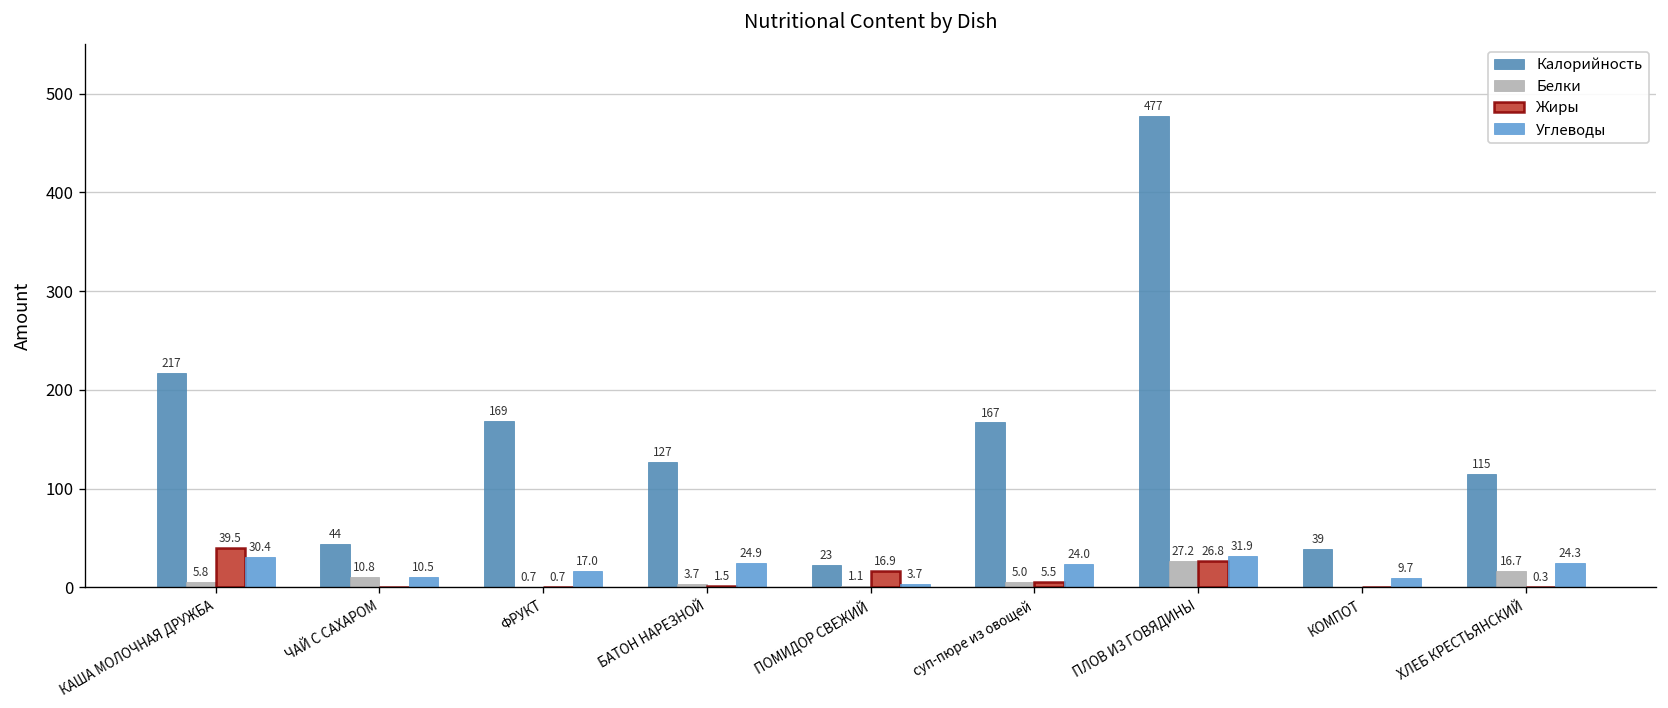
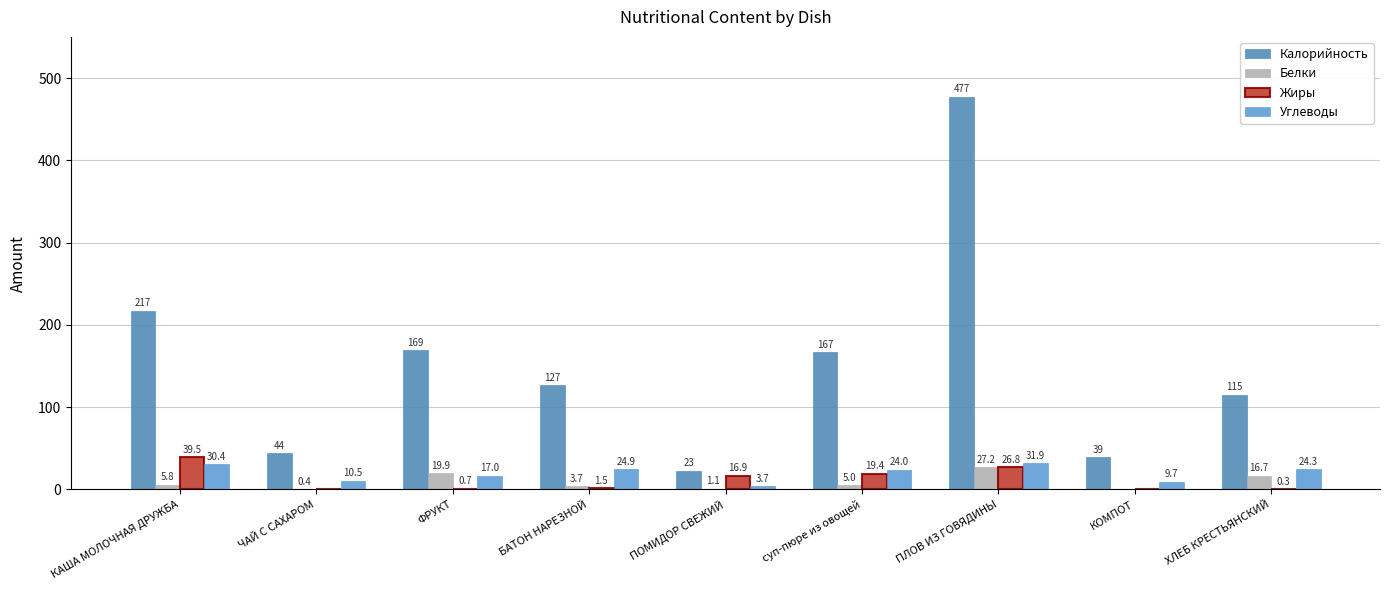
  {
    "Белки": {
      "КАША МОЛОЧНАЯ ДРУЖБА": 5.8,
-     "ЧАЙ С САХАРОМ": 10.8,
-     "ФРУКТ": 0.7,
+     "ЧАЙ С САХАРОМ": 0.4,
+     "ФРУКТ": 19.9,
      "БАТОН НАРЕЗНОЙ": 3.7,
      "ПОМИДОР СВЕЖИЙ": 1.1,
      "суп-пюре из овощей": 5.0,
      "ПЛОВ ИЗ ГОВЯДИНЫ": 27.2,
      "ХЛЕБ КРЕСТЬЯНСКИЙ": 16.7
    },
    "Жиры": {
      "КАША МОЛОЧНАЯ ДРУЖБА": 39.5,
      "ФРУКТ": 0.7,
      "БАТОН НАРЕЗНОЙ": 1.5,
      "ПОМИДОР СВЕЖИЙ": 16.9,
-     "суп-пюре из овощей": 5.5,
+     "суп-пюре из овощей": 19.4,
      "ПЛОВ ИЗ ГОВЯДИНЫ": 26.8,
      "ХЛЕБ КРЕСТЬЯНСКИЙ": 0.3
    }
  }
